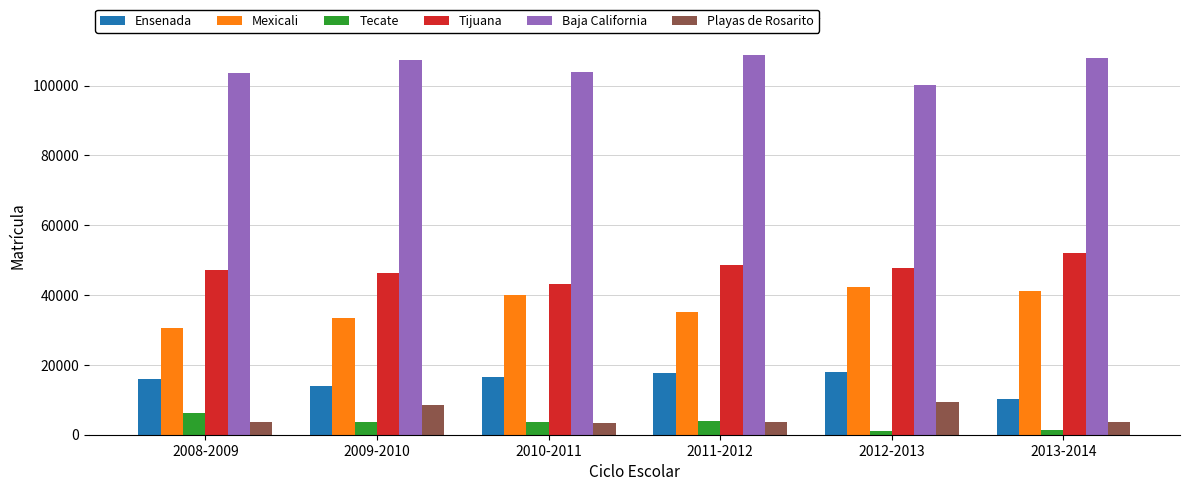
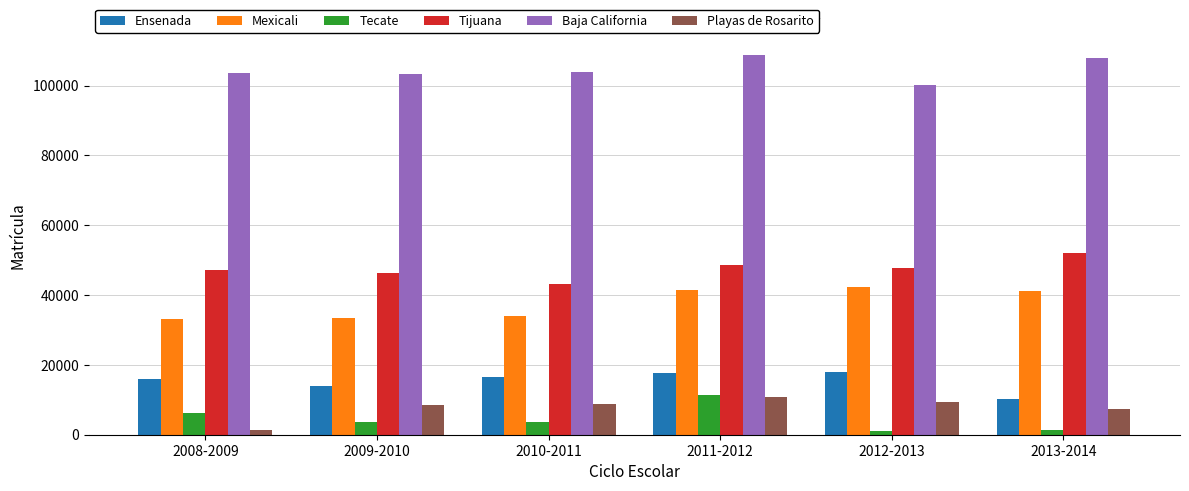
  {
    "Ensenada": {
      "2008-2009": 16000,
      "2009-2010": 14000,
      "2010-2011": 17000,
      "2011-2012": 18000,
      "2012-2013": 18000,
      "2013-2014": 10000
    },
    "Mexicali": {
-     "2008-2009": 31000,
+     "2008-2009": 33000,
      "2009-2010": 33000,
-     "2010-2011": 40000,
-     "2011-2012": 35000,
+     "2010-2011": 34000,
+     "2011-2012": 41000,
      "2012-2013": 42000,
      "2013-2014": 41000
    },
    "Tecate": {
      "2008-2009": 6000,
      "2009-2010": 4000,
      "2010-2011": 4000,
-     "2011-2012": 4000,
+     "2011-2012": 11000,
      "2012-2013": 1000,
      "2013-2014": 1000
    },
    "Tijuana": {
      "2008-2009": 47000,
      "2009-2010": 46000,
      "2010-2011": 43000,
      "2011-2012": 49000,
      "2012-2013": 48000,
      "2013-2014": 52000
    },
    "Baja California": {
      "2008-2009": 104000,
-     "2009-2010": 107000,
+     "2009-2010": 103000,
      "2010-2011": 104000,
      "2011-2012": 109000,
      "2012-2013": 100000,
      "2013-2014": 108000
    },
    "Playas de Rosarito": {
-     "2008-2009": 4000,
+     "2008-2009": 1000,
      "2009-2010": 9000,
-     "2010-2011": 3000,
-     "2011-2012": 4000,
+     "2010-2011": 9000,
+     "2011-2012": 11000,
      "2012-2013": 9000,
-     "2013-2014": 4000
+     "2013-2014": 7000
    }
  }
